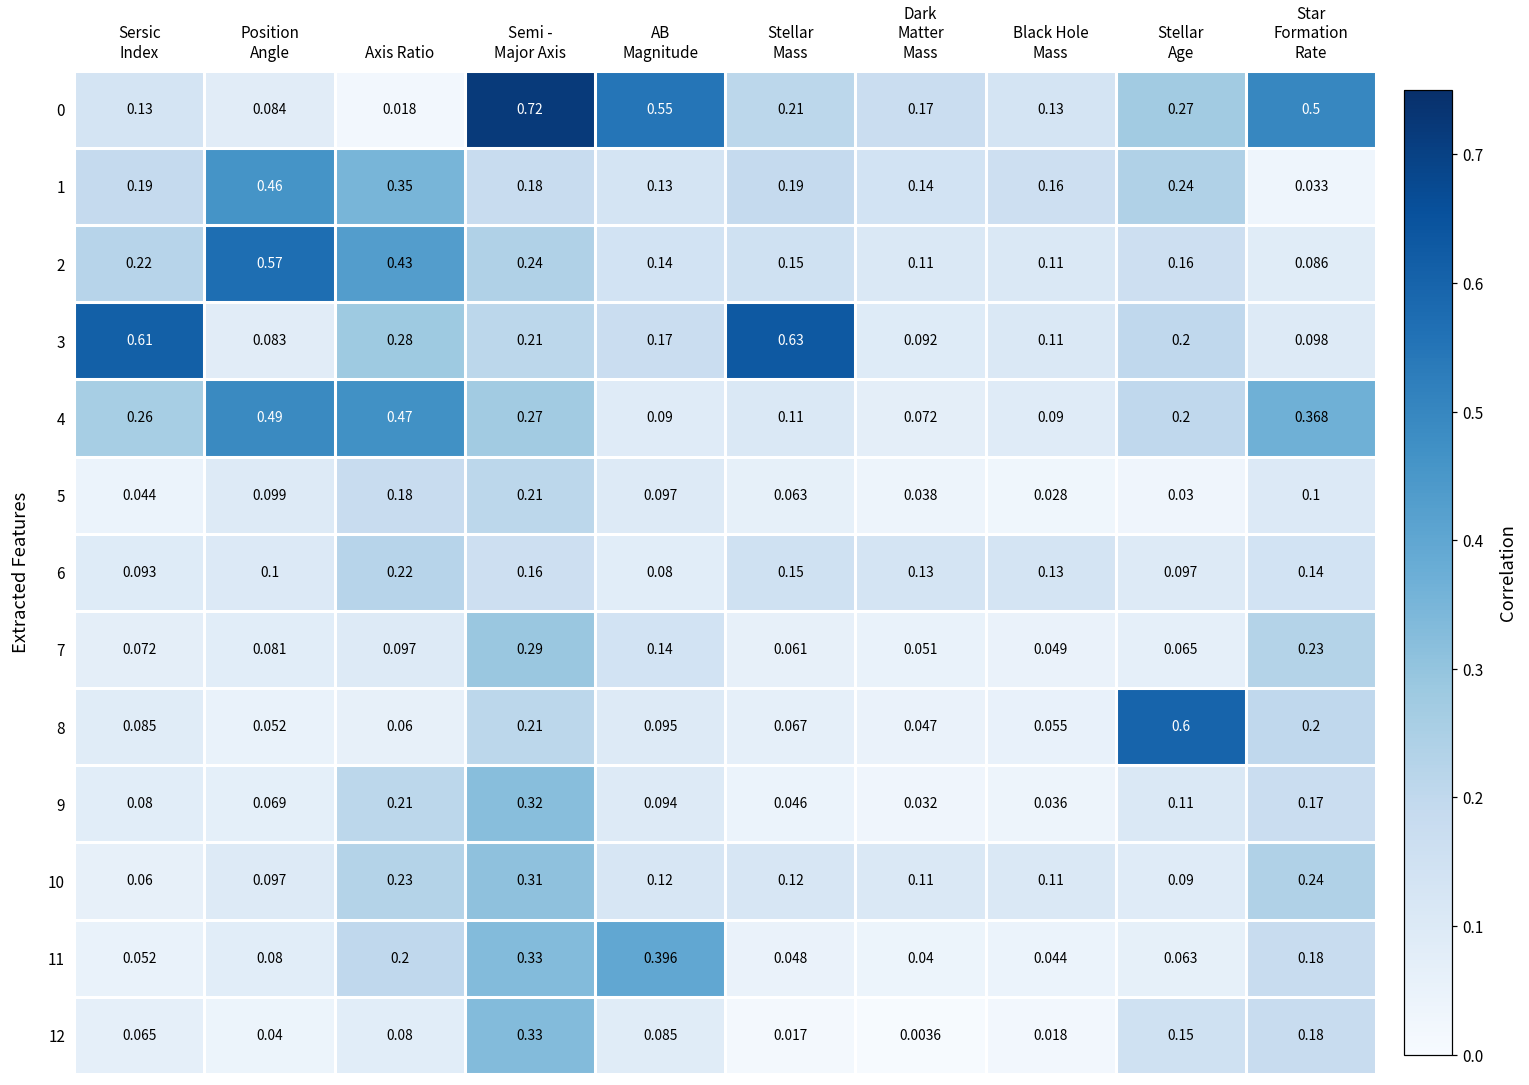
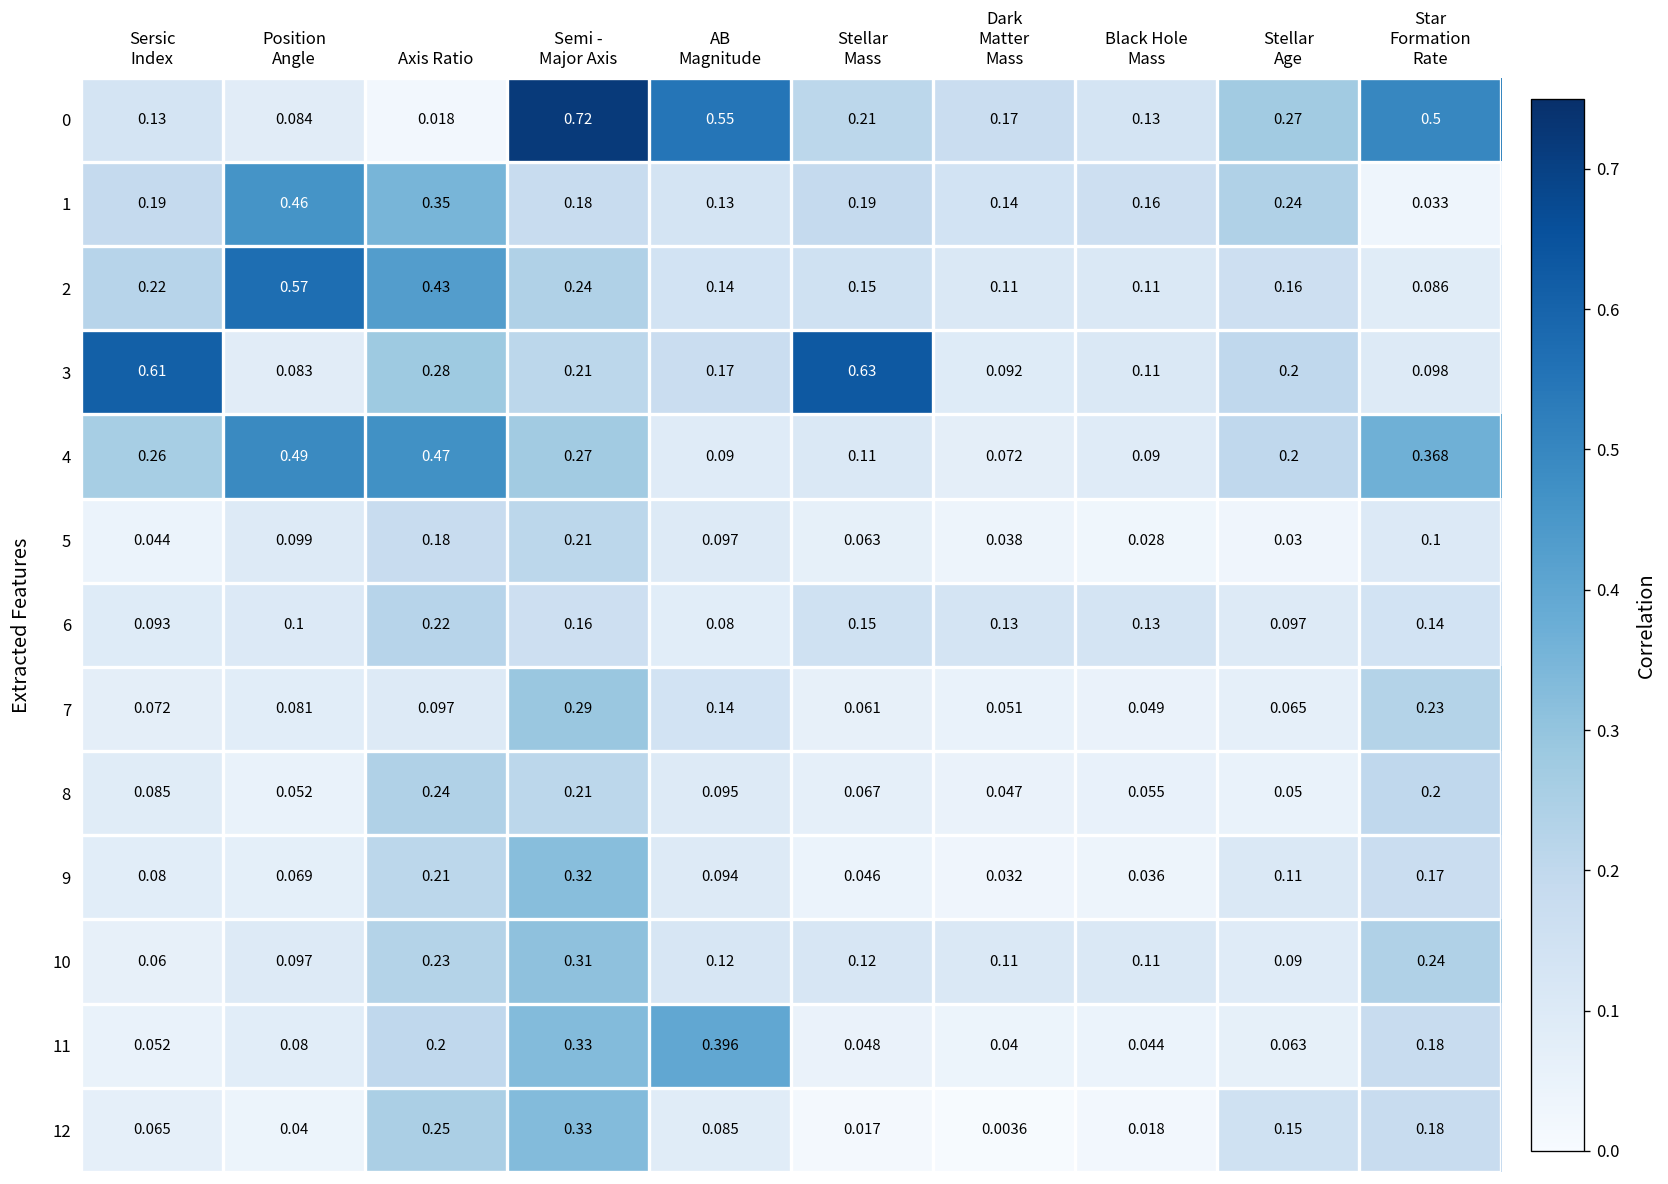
  {
    "0": {
      "Sersic Index": 0.13,
      "Position Angle": 0.084,
      "Axis Ratio": 0.018,
      "Semi - Major Axis": 0.72,
      "AB Magnitude": 0.55,
      "Stellar Mass": 0.21,
      "Dark Matter Mass": 0.17,
      "Black Hole Mass": 0.13,
      "Stellar Age": 0.27,
      "Star Formation Rate": 0.5
    },
    "1": {
      "Sersic Index": 0.19,
      "Position Angle": 0.46,
      "Axis Ratio": 0.35,
      "Semi - Major Axis": 0.18,
      "AB Magnitude": 0.13,
      "Stellar Mass": 0.19,
      "Dark Matter Mass": 0.14,
      "Black Hole Mass": 0.16,
      "Stellar Age": 0.24,
      "Star Formation Rate": 0.033
    },
    "2": {
      "Sersic Index": 0.22,
      "Position Angle": 0.57,
      "Axis Ratio": 0.43,
      "Semi - Major Axis": 0.24,
      "AB Magnitude": 0.14,
      "Stellar Mass": 0.15,
      "Dark Matter Mass": 0.11,
      "Black Hole Mass": 0.11,
      "Stellar Age": 0.16,
      "Star Formation Rate": 0.086
    },
    "3": {
      "Sersic Index": 0.61,
      "Position Angle": 0.083,
      "Axis Ratio": 0.28,
      "Semi - Major Axis": 0.21,
      "AB Magnitude": 0.17,
      "Stellar Mass": 0.63,
      "Dark Matter Mass": 0.092,
      "Black Hole Mass": 0.11,
      "Stellar Age": 0.2,
      "Star Formation Rate": 0.098
    },
    "4": {
      "Sersic Index": 0.26,
      "Position Angle": 0.49,
      "Axis Ratio": 0.47,
      "Semi - Major Axis": 0.27,
      "AB Magnitude": 0.09,
      "Stellar Mass": 0.11,
      "Dark Matter Mass": 0.072,
      "Black Hole Mass": 0.09,
      "Stellar Age": 0.2,
      "Star Formation Rate": 0.368
    },
    "5": {
      "Sersic Index": 0.044,
      "Position Angle": 0.099,
      "Axis Ratio": 0.18,
      "Semi - Major Axis": 0.21,
      "AB Magnitude": 0.097,
      "Stellar Mass": 0.063,
      "Dark Matter Mass": 0.038,
      "Black Hole Mass": 0.028,
      "Stellar Age": 0.03,
      "Star Formation Rate": 0.1
    },
    "6": {
      "Sersic Index": 0.093,
      "Position Angle": 0.1,
      "Axis Ratio": 0.22,
      "Semi - Major Axis": 0.16,
      "AB Magnitude": 0.08,
      "Stellar Mass": 0.15,
      "Dark Matter Mass": 0.13,
      "Black Hole Mass": 0.13,
      "Stellar Age": 0.097,
      "Star Formation Rate": 0.14
    },
    "7": {
      "Sersic Index": 0.072,
      "Position Angle": 0.081,
      "Axis Ratio": 0.097,
      "Semi - Major Axis": 0.29,
      "AB Magnitude": 0.14,
      "Stellar Mass": 0.061,
      "Dark Matter Mass": 0.051,
      "Black Hole Mass": 0.049,
      "Stellar Age": 0.065,
      "Star Formation Rate": 0.23
    },
    "8": {
      "Sersic Index": 0.085,
      "Position Angle": 0.052,
-     "Axis Ratio": 0.06,
+     "Axis Ratio": 0.24,
      "Semi - Major Axis": 0.21,
      "AB Magnitude": 0.095,
      "Stellar Mass": 0.067,
      "Dark Matter Mass": 0.047,
      "Black Hole Mass": 0.055,
-     "Stellar Age": 0.6,
+     "Stellar Age": 0.05,
      "Star Formation Rate": 0.2
    },
    "9": {
      "Sersic Index": 0.08,
      "Position Angle": 0.069,
      "Axis Ratio": 0.21,
      "Semi - Major Axis": 0.32,
      "AB Magnitude": 0.094,
      "Stellar Mass": 0.046,
      "Dark Matter Mass": 0.032,
      "Black Hole Mass": 0.036,
      "Stellar Age": 0.11,
      "Star Formation Rate": 0.17
    },
    "10": {
      "Sersic Index": 0.06,
      "Position Angle": 0.097,
      "Axis Ratio": 0.23,
      "Semi - Major Axis": 0.31,
      "AB Magnitude": 0.12,
      "Stellar Mass": 0.12,
      "Dark Matter Mass": 0.11,
      "Black Hole Mass": 0.11,
      "Stellar Age": 0.09,
      "Star Formation Rate": 0.24
    },
    "11": {
      "Sersic Index": 0.052,
      "Position Angle": 0.08,
      "Axis Ratio": 0.2,
      "Semi - Major Axis": 0.33,
      "AB Magnitude": 0.396,
      "Stellar Mass": 0.048,
      "Dark Matter Mass": 0.04,
      "Black Hole Mass": 0.044,
      "Stellar Age": 0.063,
      "Star Formation Rate": 0.18
    },
    "12": {
      "Sersic Index": 0.065,
      "Position Angle": 0.04,
-     "Axis Ratio": 0.08,
+     "Axis Ratio": 0.25,
      "Semi - Major Axis": 0.33,
      "AB Magnitude": 0.085,
      "Stellar Mass": 0.017,
      "Dark Matter Mass": 0.0036,
      "Black Hole Mass": 0.018,
      "Stellar Age": 0.15,
      "Star Formation Rate": 0.18
    }
  }
